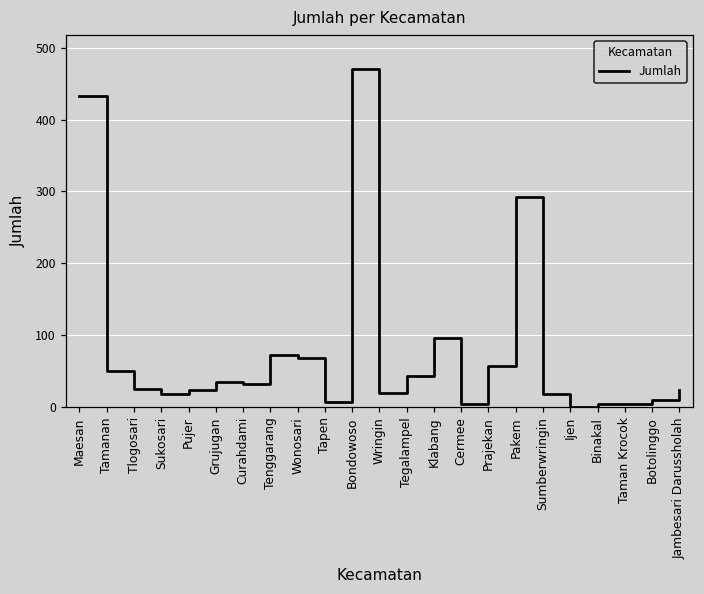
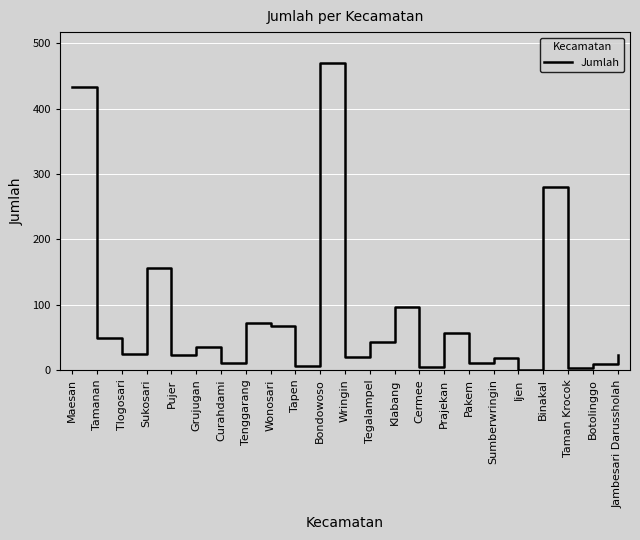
  {
    "Maesan": 430,
    "Tamanan": 50,
    "Tlogosari": 30,
-   "Sukosari": 20,
+   "Sukosari": 160,
    "Pujer": 20,
    "Grujugan": 40,
-   "Curahdami": 30,
+   "Curahdami": 10,
    "Tenggarang": 70,
    "Wonosari": 70,
    "Tapen": 10,
    "Bondowoso": 470,
    "Wringin": 20,
    "Tegalampel": 40,
    "Klabang": 100,
    "Cermee": 10,
    "Prajekan": 60,
-   "Pakem": 290,
+   "Pakem": 10,
    "Sumberwringin": 20,
    "Ijen": 0,
-   "Binakal": 0,
+   "Binakal": 280,
    "Taman Krocok": 0,
    "Botolinggo": 10,
    "Jambesari Darussholah": 20
  }
